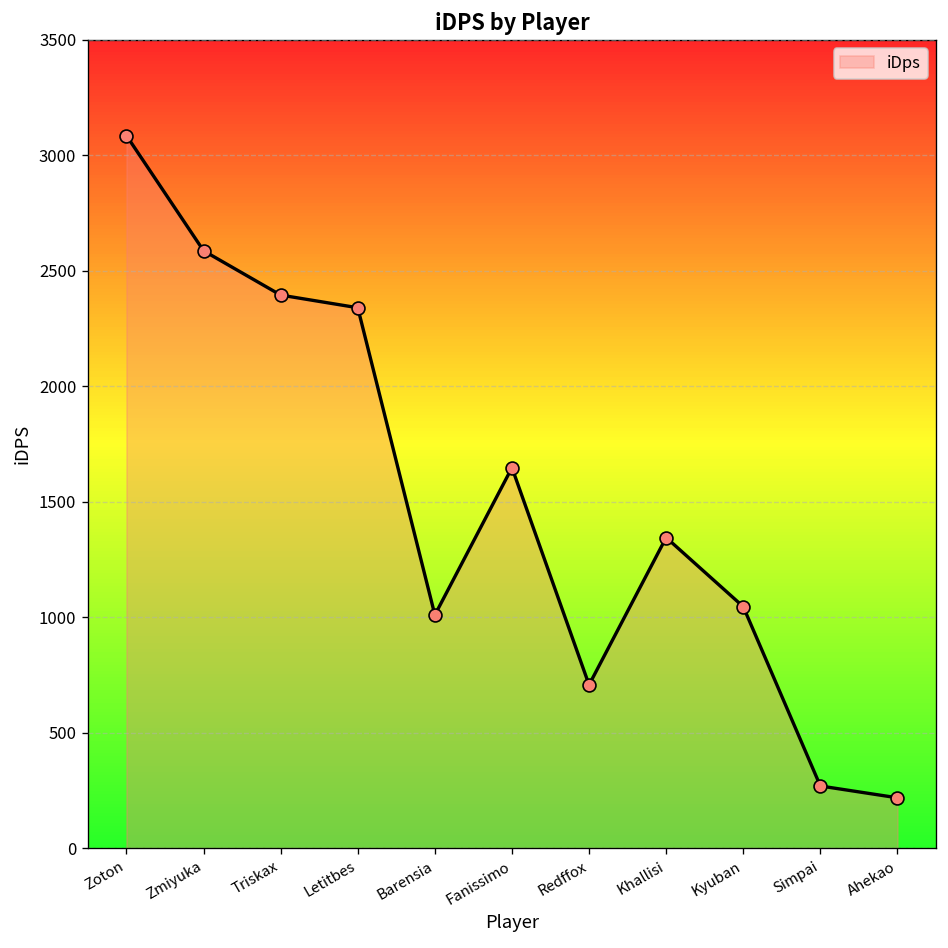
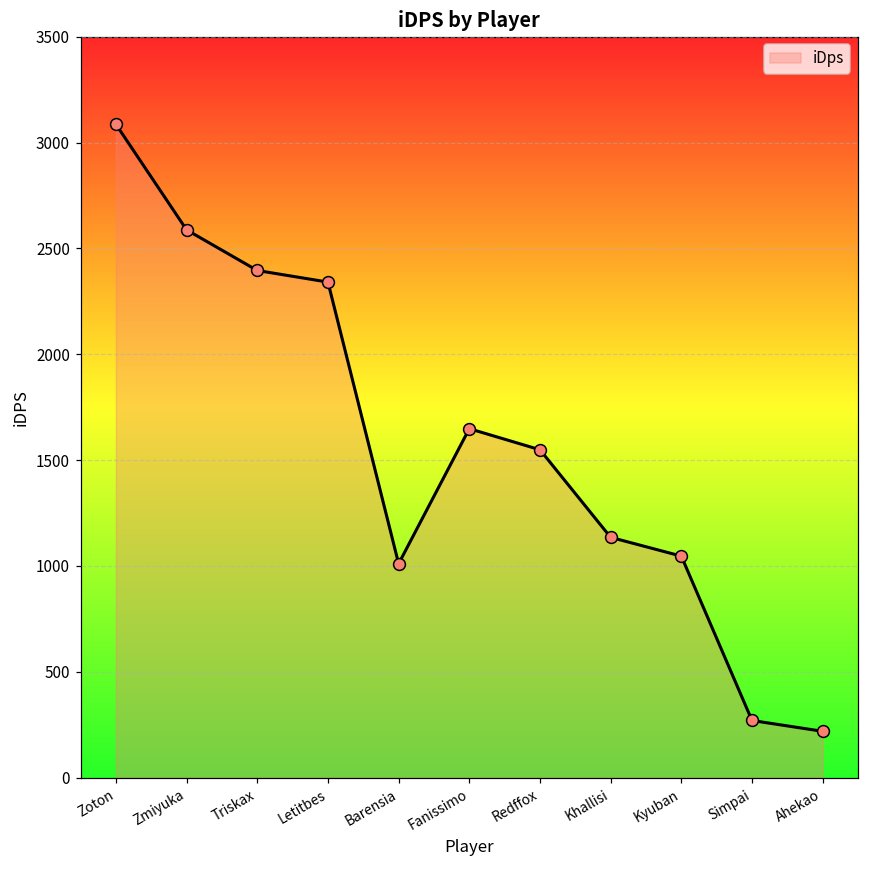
  {
    "Zoton": 3090,
    "Zmiyuka": 2590,
    "Triskax": 2400,
    "Letitbes": 2340,
    "Barensia": 1010,
    "Fanissimo": 1650,
-   "Redffox": 710,
-   "Khallisi": 1350,
+   "Redffox": 1550,
+   "Khallisi": 1130,
    "Kyuban": 1050,
    "Simpai": 270,
    "Ahekao": 220
  }
